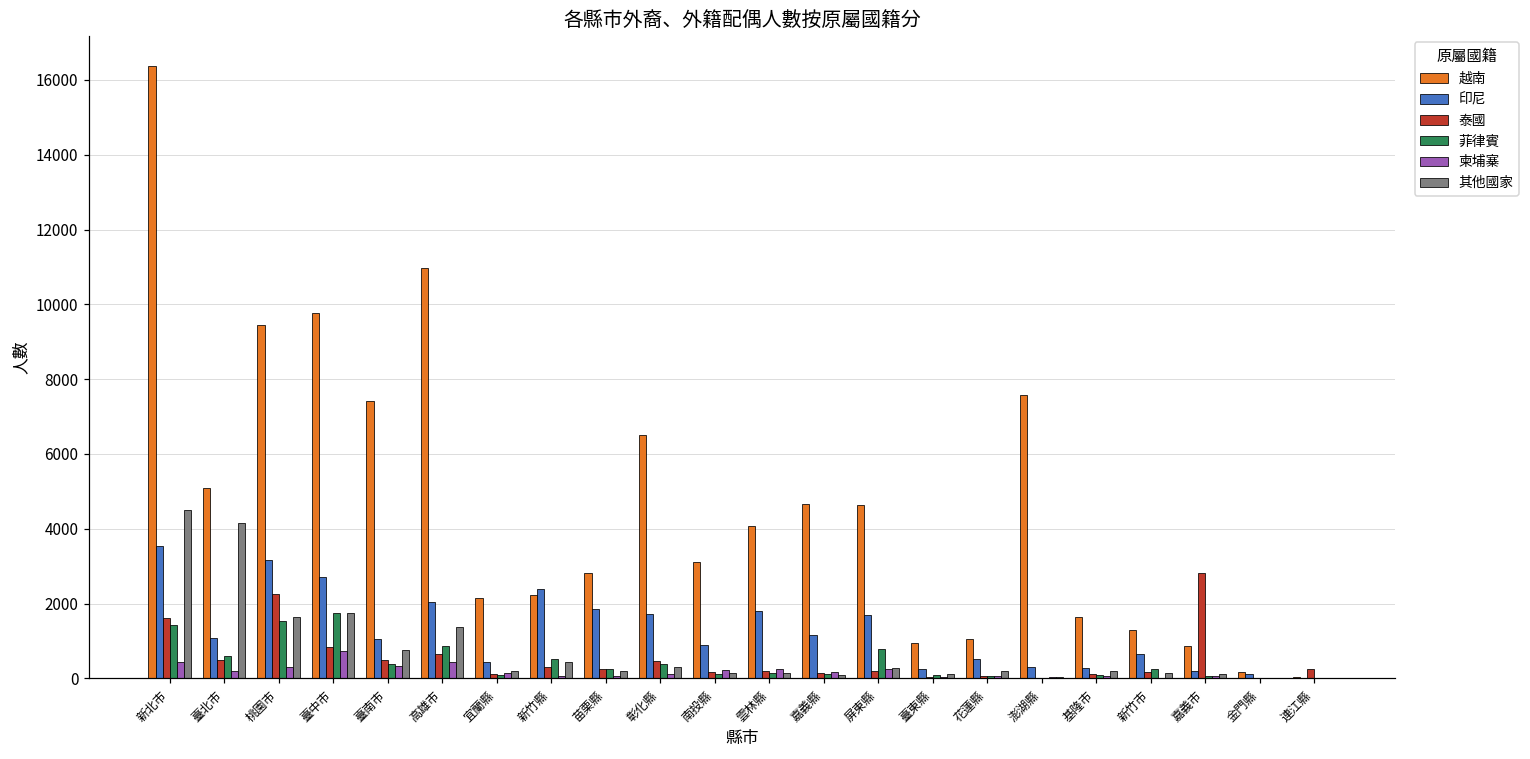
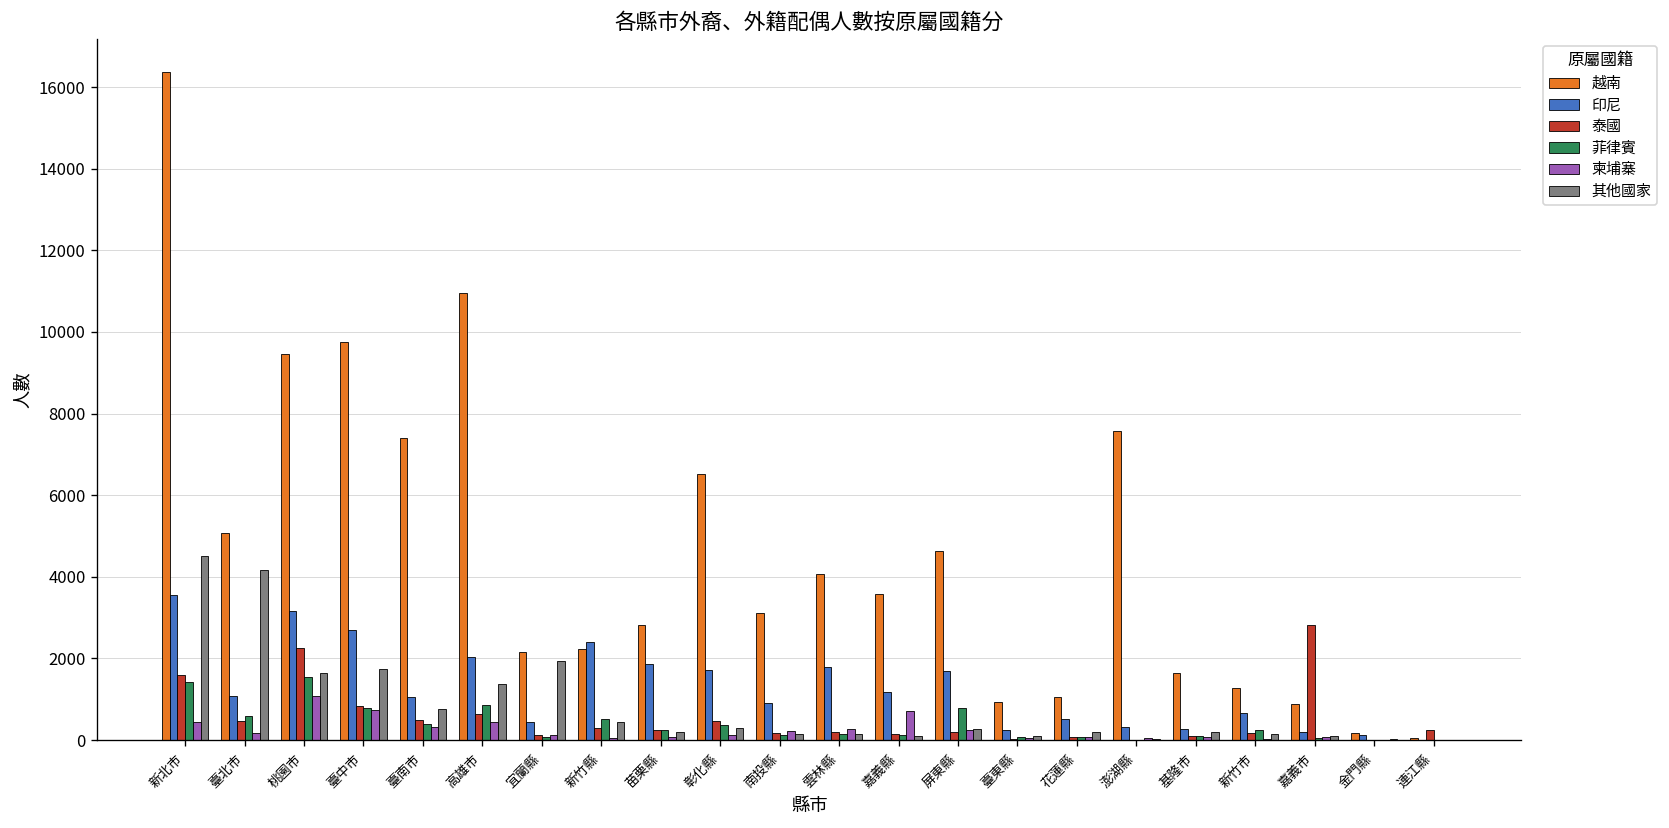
  {
    "越南": {
      "新北市": 16400,
      "臺北市": 5100,
      "桃園市": 9500,
      "臺中市": 9800,
      "臺南市": 7400,
      "高雄市": 11000,
      "宜蘭縣": 2100,
      "新竹縣": 2200,
      "苗栗縣": 2800,
      "彰化縣": 6500,
      "南投縣": 3100,
      "雲林縣": 4100,
-     "嘉義縣": 4700,
+     "嘉義縣": 3600,
      "屏東縣": 4600,
      "臺東縣": 900,
      "花蓮縣": 1000,
      "澎湖縣": 7600,
      "基隆市": 1600,
      "新竹市": 1300,
      "嘉義市": 900,
      "金門縣": 200
    },
    "印尼": {
      "新北市": 3500,
      "臺北市": 1100,
      "桃園市": 3200,
      "臺中市": 2700,
      "臺南市": 1100,
      "高雄市": 2000,
      "宜蘭縣": 500,
      "新竹縣": 2400,
      "苗栗縣": 1900,
      "彰化縣": 1700,
      "南投縣": 900,
      "雲林縣": 1800,
      "嘉義縣": 1200,
      "屏東縣": 1700,
      "臺東縣": 300,
      "花蓮縣": 500,
      "澎湖縣": 300,
      "基隆市": 300,
      "新竹市": 700,
      "嘉義市": 200,
      "金門縣": 100
    },
    "泰國": {
      "新北市": 1600,
      "臺北市": 500,
      "桃園市": 2300,
      "臺中市": 800,
      "臺南市": 500,
      "高雄市": 600,
      "宜蘭縣": 100,
      "新竹縣": 300,
      "苗栗縣": 300,
      "彰化縣": 500,
      "南投縣": 200,
      "雲林縣": 200,
      "嘉義縣": 100,
      "屏東縣": 200,
      "澎湖縣": 0,
      "基隆市": 100,
      "新竹市": 200,
      "嘉義市": 2800,
      "連江縣": 200
    },
    "菲律賓": {
      "新北市": 1400,
      "臺北市": 600,
      "桃園市": 1500,
-     "臺中市": 1800,
+     "臺中市": 800,
      "臺南市": 400,
      "高雄市": 900,
      "宜蘭縣": 100,
      "新竹縣": 500,
      "苗栗縣": 200,
      "彰化縣": 400,
      "南投縣": 100,
      "雲林縣": 200,
      "嘉義縣": 100,
      "屏東縣": 800,
      "臺東縣": 100,
      "基隆市": 100,
      "新竹市": 200
    },
    "柬埔寨": {
      "新北市": 400,
      "臺北市": 200,
-     "桃園市": 300,
+     "桃園市": 1100,
      "臺中市": 700,
      "臺南市": 300,
      "高雄市": 400,
      "宜蘭縣": 100,
      "彰化縣": 100,
      "南投縣": 200,
      "雲林縣": 300,
-     "嘉義縣": 200,
+     "嘉義縣": 700,
      "屏東縣": 200
    },
    "其他國家": {
      "新北市": 4500,
      "臺北市": 4200,
      "桃園市": 1600,
      "臺中市": 1700,
      "臺南市": 700,
      "高雄市": 1400,
-     "宜蘭縣": 200,
+     "宜蘭縣": 1900,
      "新竹縣": 400,
      "苗栗縣": 200,
      "彰化縣": 300,
      "南投縣": 200,
      "雲林縣": 100,
      "嘉義縣": 100,
      "屏東縣": 300,
      "臺東縣": 100,
      "花蓮縣": 200,
      "基隆市": 200,
      "新竹市": 100,
      "嘉義市": 100
    }
  }
